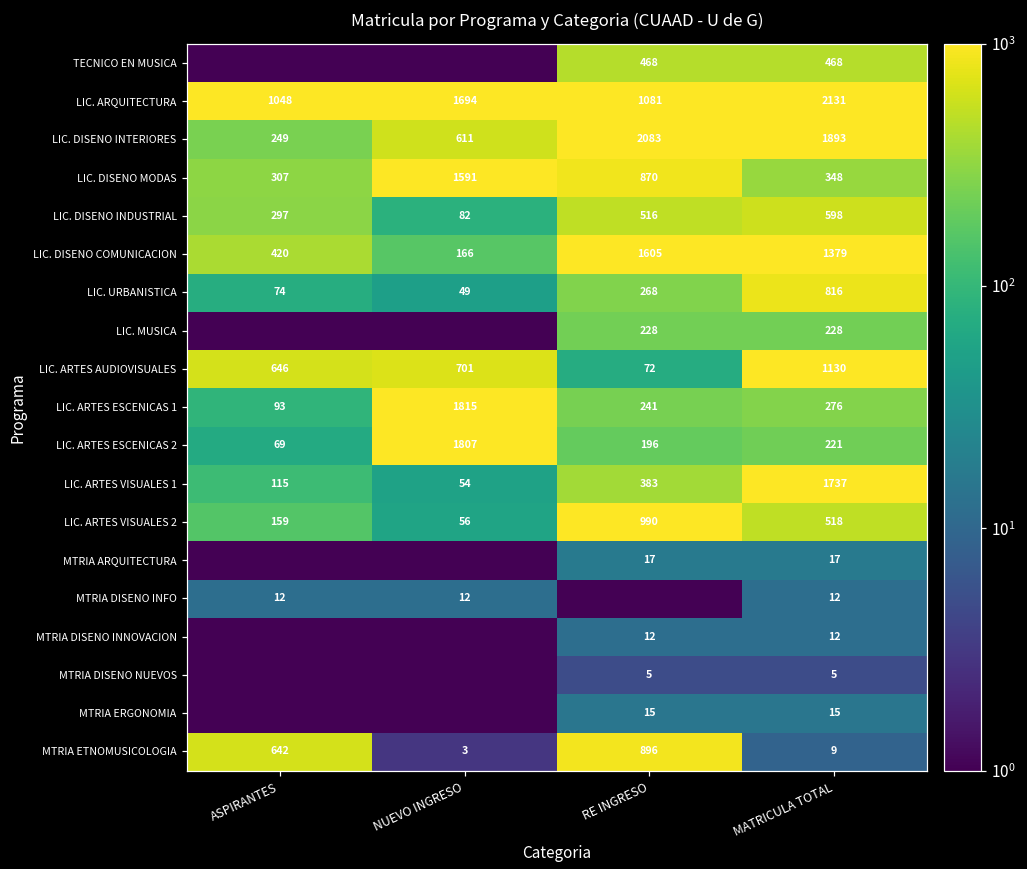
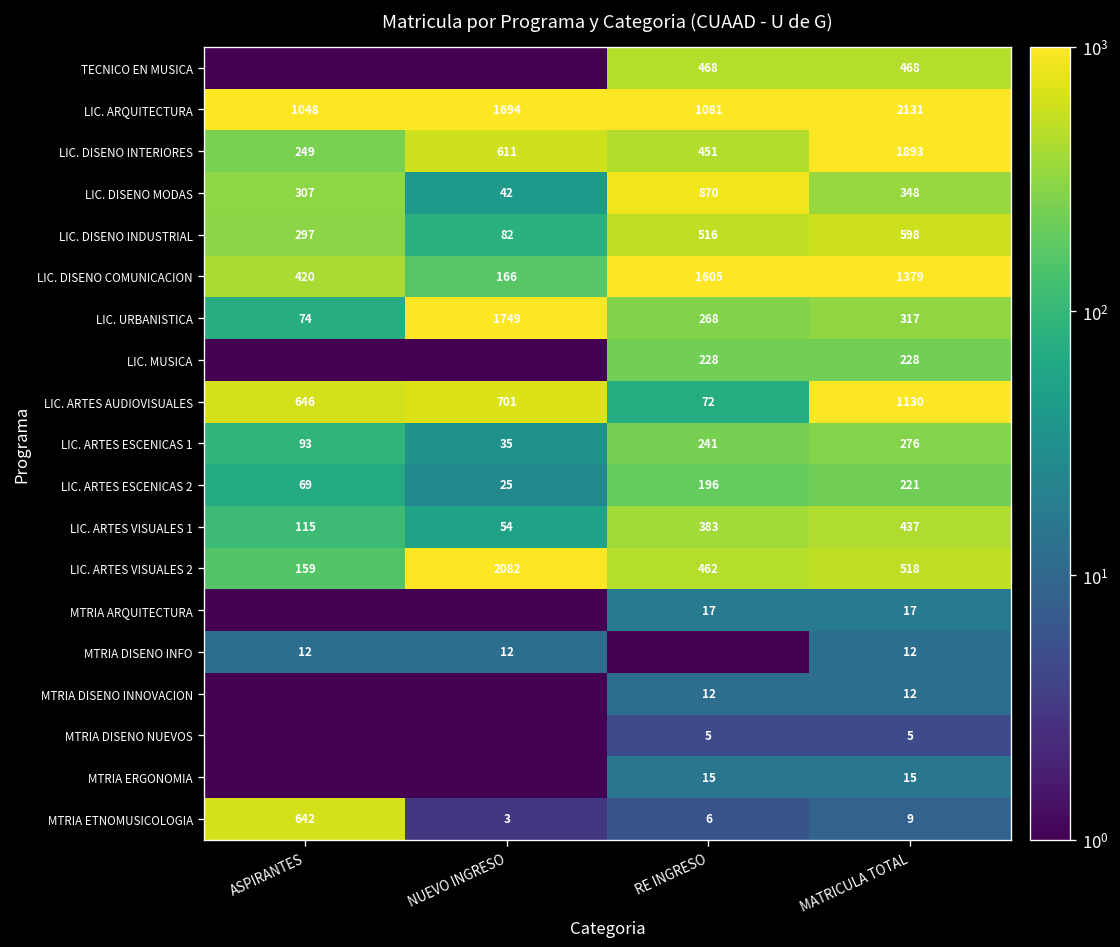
  {
    "TECNICO EN MUSICA": {
      "RE INGRESO": 468,
      "MATRICULA TOTAL": 468
    },
    "LIC. ARQUITECTURA": {
      "ASPIRANTES": 1048,
      "NUEVO INGRESO": 1694,
      "RE INGRESO": 1081,
      "MATRICULA TOTAL": 2131
    },
    "LIC. DISENO INTERIORES": {
      "ASPIRANTES": 249,
      "NUEVO INGRESO": 611,
-     "RE INGRESO": 2083,
+     "RE INGRESO": 451,
      "MATRICULA TOTAL": 1893
    },
    "LIC. DISENO MODAS": {
      "ASPIRANTES": 307,
-     "NUEVO INGRESO": 1591,
+     "NUEVO INGRESO": 42,
      "RE INGRESO": 870,
      "MATRICULA TOTAL": 348
    },
    "LIC. DISENO INDUSTRIAL": {
      "ASPIRANTES": 297,
      "NUEVO INGRESO": 82,
      "RE INGRESO": 516,
      "MATRICULA TOTAL": 598
    },
    "LIC. DISENO COMUNICACION": {
      "ASPIRANTES": 420,
      "NUEVO INGRESO": 166,
      "RE INGRESO": 1605,
      "MATRICULA TOTAL": 1379
    },
    "LIC. URBANISTICA": {
      "ASPIRANTES": 74,
-     "NUEVO INGRESO": 49,
+     "NUEVO INGRESO": 1749,
      "RE INGRESO": 268,
-     "MATRICULA TOTAL": 816
+     "MATRICULA TOTAL": 317
    },
    "LIC. MUSICA": {
      "RE INGRESO": 228,
      "MATRICULA TOTAL": 228
    },
    "LIC. ARTES AUDIOVISUALES": {
      "ASPIRANTES": 646,
      "NUEVO INGRESO": 701,
      "RE INGRESO": 72,
      "MATRICULA TOTAL": 1130
    },
    "LIC. ARTES ESCENICAS 1": {
      "ASPIRANTES": 93,
-     "NUEVO INGRESO": 1815,
+     "NUEVO INGRESO": 35,
      "RE INGRESO": 241,
      "MATRICULA TOTAL": 276
    },
    "LIC. ARTES ESCENICAS 2": {
      "ASPIRANTES": 69,
-     "NUEVO INGRESO": 1807,
+     "NUEVO INGRESO": 25,
      "RE INGRESO": 196,
      "MATRICULA TOTAL": 221
    },
    "LIC. ARTES VISUALES 1": {
      "ASPIRANTES": 115,
      "NUEVO INGRESO": 54,
      "RE INGRESO": 383,
-     "MATRICULA TOTAL": 1737
+     "MATRICULA TOTAL": 437
    },
    "LIC. ARTES VISUALES 2": {
      "ASPIRANTES": 159,
-     "NUEVO INGRESO": 56,
-     "RE INGRESO": 990,
+     "NUEVO INGRESO": 2082,
+     "RE INGRESO": 462,
      "MATRICULA TOTAL": 518
    },
    "MTRIA ARQUITECTURA": {
      "RE INGRESO": 17,
      "MATRICULA TOTAL": 17
    },
    "MTRIA DISENO INFO": {
      "ASPIRANTES": 12,
      "NUEVO INGRESO": 12,
      "MATRICULA TOTAL": 12
    },
    "MTRIA DISENO INNOVACION": {
      "RE INGRESO": 12,
      "MATRICULA TOTAL": 12
    },
    "MTRIA DISENO NUEVOS": {
      "RE INGRESO": 5,
      "MATRICULA TOTAL": 5
    },
    "MTRIA ERGONOMIA": {
      "RE INGRESO": 15,
      "MATRICULA TOTAL": 15
    },
    "MTRIA ETNOMUSICOLOGIA": {
      "ASPIRANTES": 642,
      "NUEVO INGRESO": 3,
-     "RE INGRESO": 896,
+     "RE INGRESO": 6,
      "MATRICULA TOTAL": 9
    }
  }
